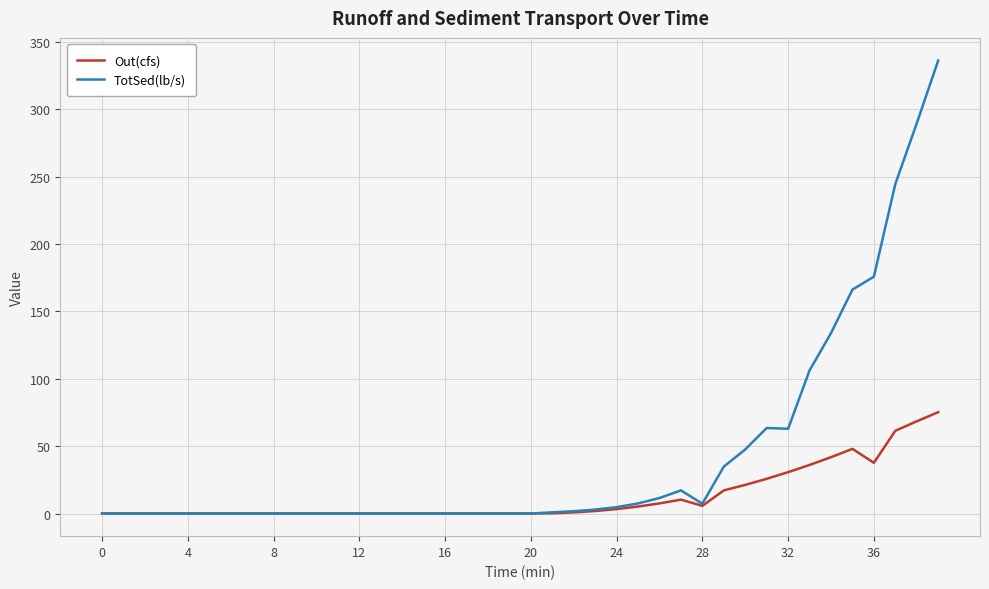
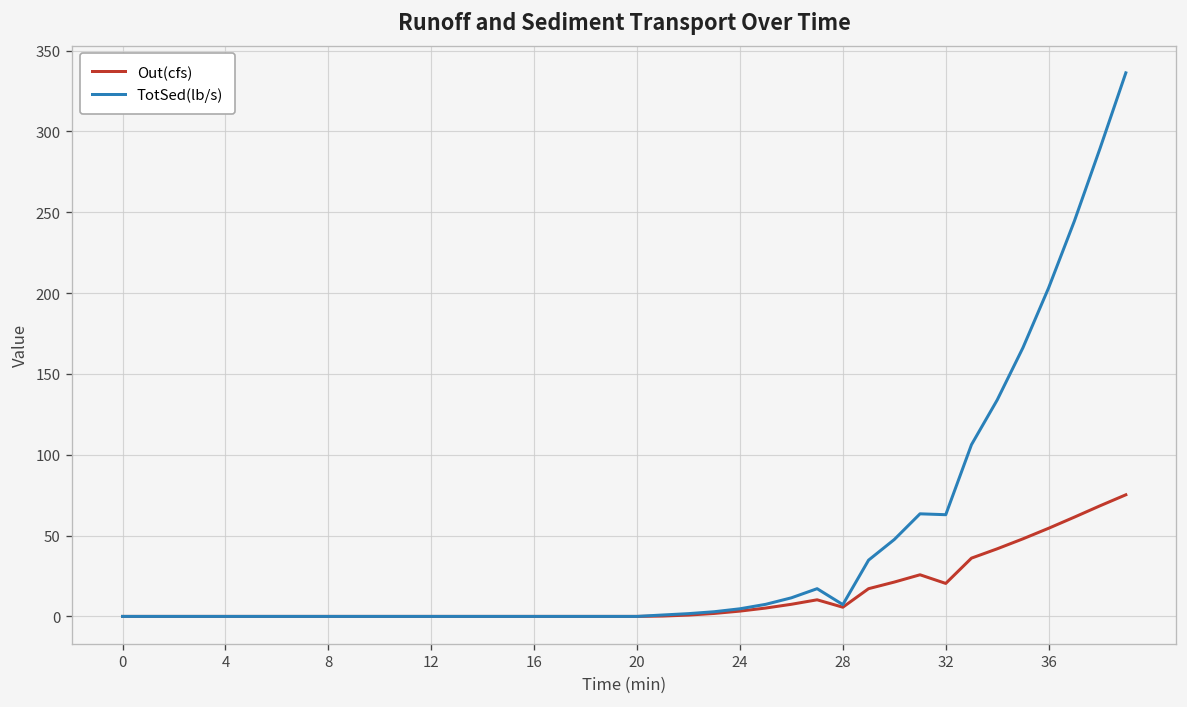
  {
    "Out(cfs)": {
-     "32": 31,
-     "36": 38
+     "32": 20,
+     "36": 55
    },
    "TotSed(lb/s)": {
      "32": 63,
-     "36": 176
+     "36": 203
    }
  }
